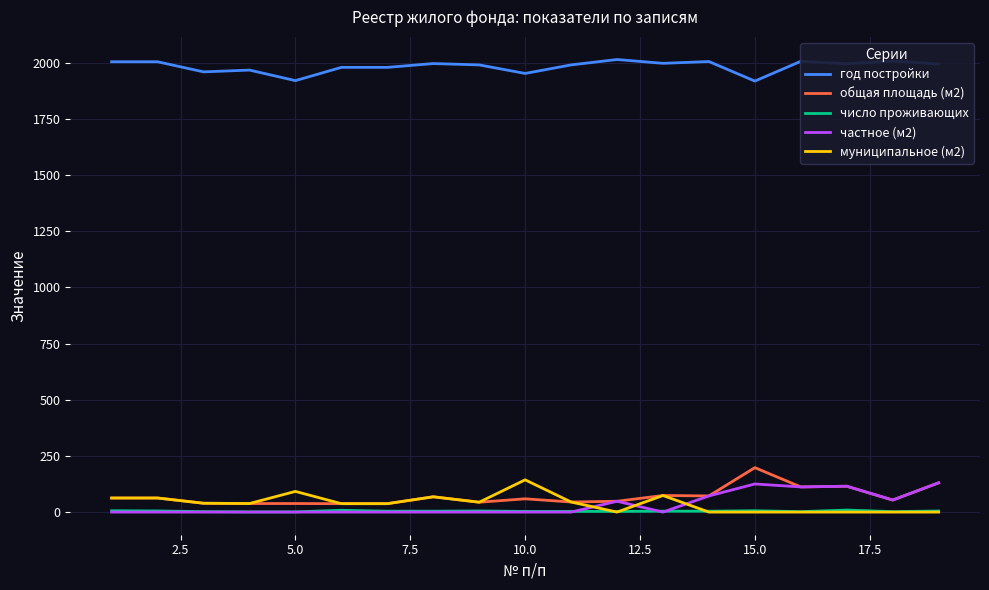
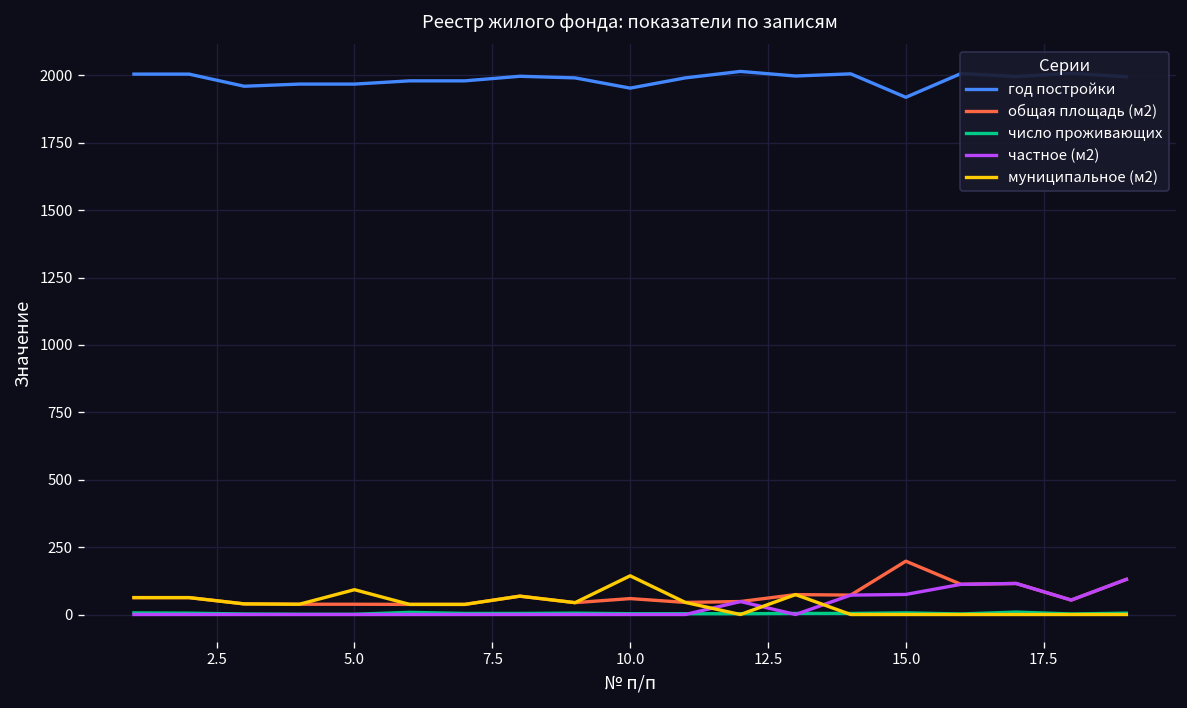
  {
    "год постройки": {
-     "5.0": 1920,
+     "5.0": 1970,
      "10.0": 1950,
      "15.0": 1920
    },
    "общая площадь (м2)": {
      "5.0": 40,
      "10.0": 60,
      "15.0": 200
    },
    "частное (м2)": {
-     "15.0": 130
+     "15.0": 70
    },
    "муниципальное (м2)": {
      "5.0": 90,
      "10.0": 140
    }
  }
